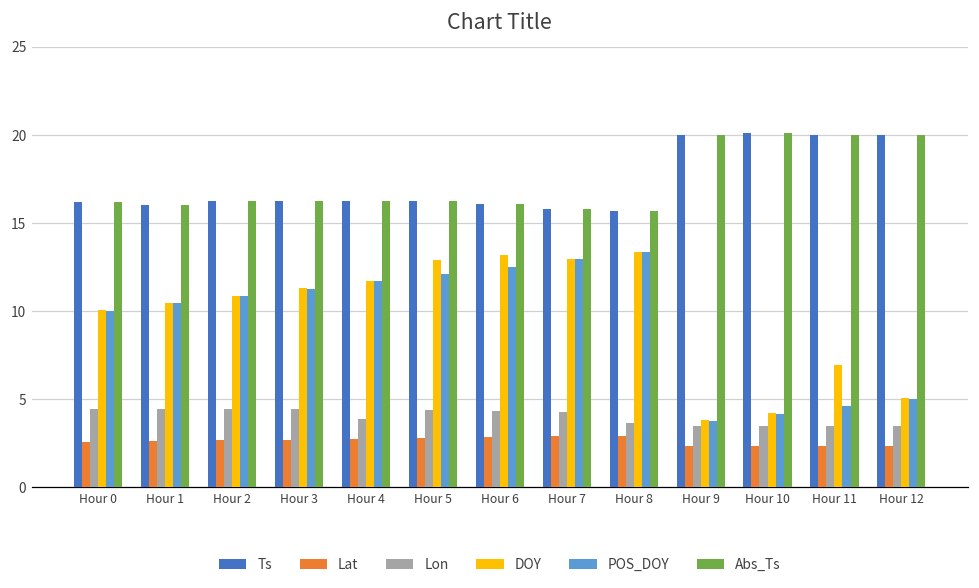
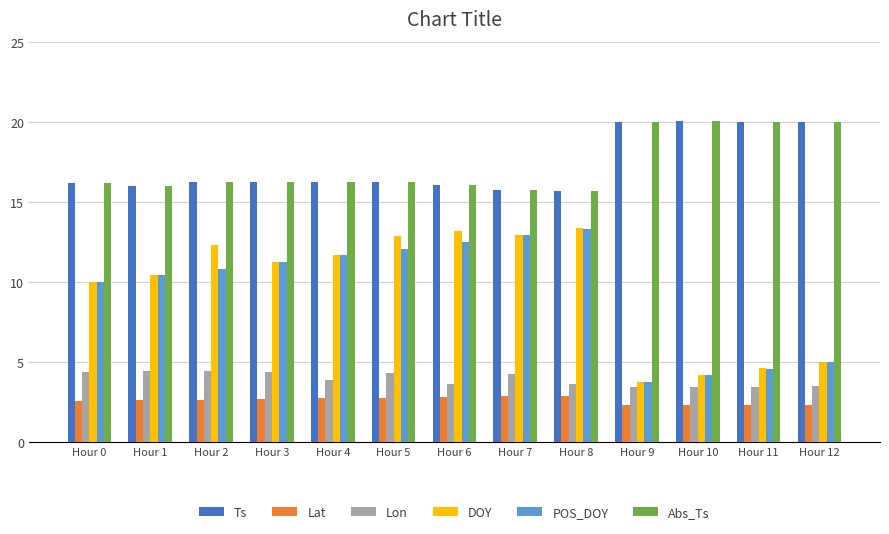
  {
    "Lat": {
      "Hour 0": 2.6,
      "Hour 1": 2.6,
      "Hour 2": 2.7,
      "Hour 3": 2.7,
      "Hour 4": 2.7,
      "Hour 5": 2.8,
      "Hour 6": 2.8,
      "Hour 7": 2.9,
      "Hour 8": 2.9,
      "Hour 9": 2.3,
      "Hour 10": 2.3,
      "Hour 11": 2.3,
      "Hour 12": 2.3
    },
    "Lon": {
      "Hour 0": 4.4,
      "Hour 1": 4.4,
      "Hour 2": 4.4,
      "Hour 3": 4.4,
      "Hour 4": 3.9,
      "Hour 5": 4.3,
-     "Hour 6": 4.3,
+     "Hour 6": 3.7,
      "Hour 7": 4.3,
      "Hour 8": 3.6,
      "Hour 9": 3.5,
      "Hour 10": 3.5,
      "Hour 11": 3.5,
      "Hour 12": 3.5
    },
    "DOY": {
      "Hour 0": 10.0,
      "Hour 1": 10.4,
-     "Hour 2": 10.9,
+     "Hour 2": 12.3,
      "Hour 3": 11.3,
      "Hour 4": 11.7,
      "Hour 5": 12.9,
      "Hour 6": 13.2,
      "Hour 7": 12.9,
      "Hour 8": 13.4,
      "Hour 9": 3.8,
      "Hour 10": 4.2,
-     "Hour 11": 6.9,
+     "Hour 11": 4.6,
      "Hour 12": 5.0
    },
    "Abs_Ts": {
      "Hour 0": 16.2,
      "Hour 1": 16.0,
      "Hour 2": 16.2,
      "Hour 3": 16.2,
      "Hour 4": 16.2,
      "Hour 5": 16.2,
      "Hour 6": 16.1,
      "Hour 7": 15.8,
      "Hour 8": 15.7,
      "Hour 9": 20.0,
      "Hour 10": 20.1,
      "Hour 11": 20.0,
      "Hour 12": 20.0
    }
  }
